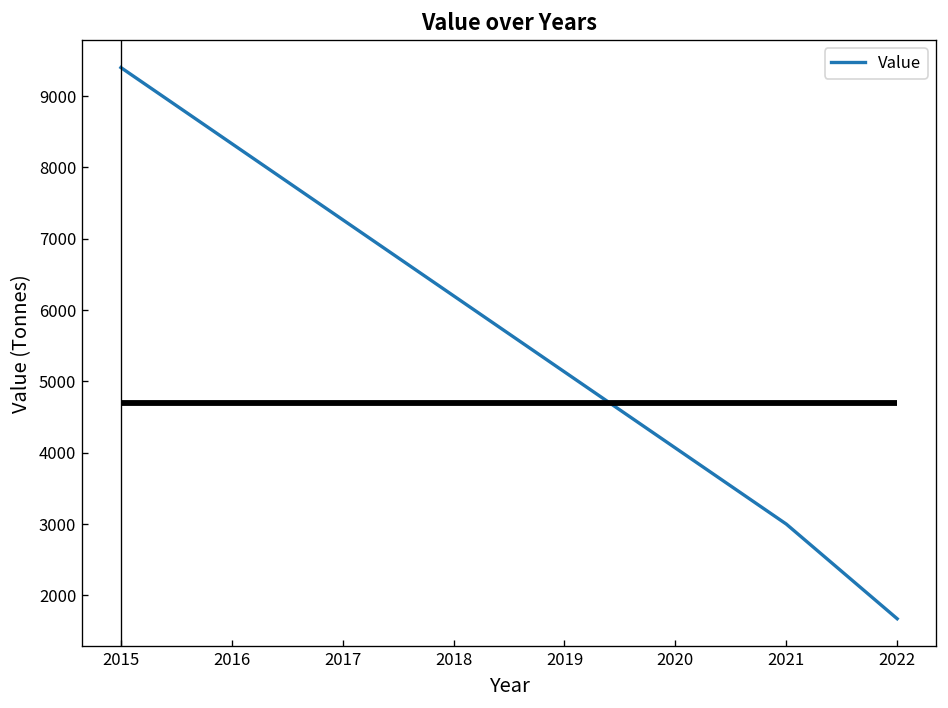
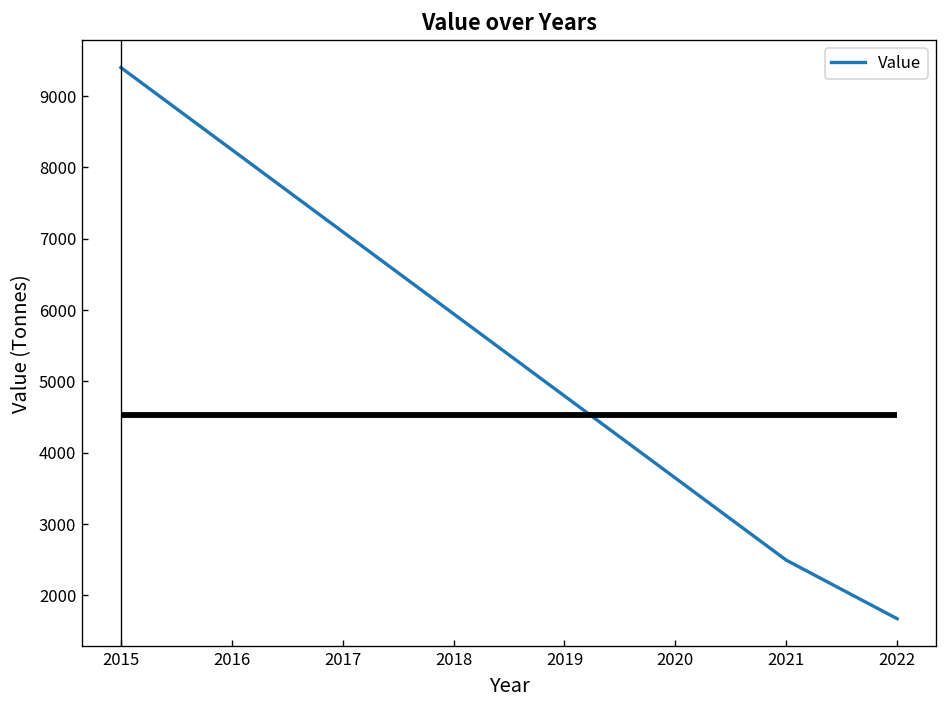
  {
    "2015": 9400,
-   "2021": 3000,
+   "2021": 2500,
    "2022": 1700
  }
